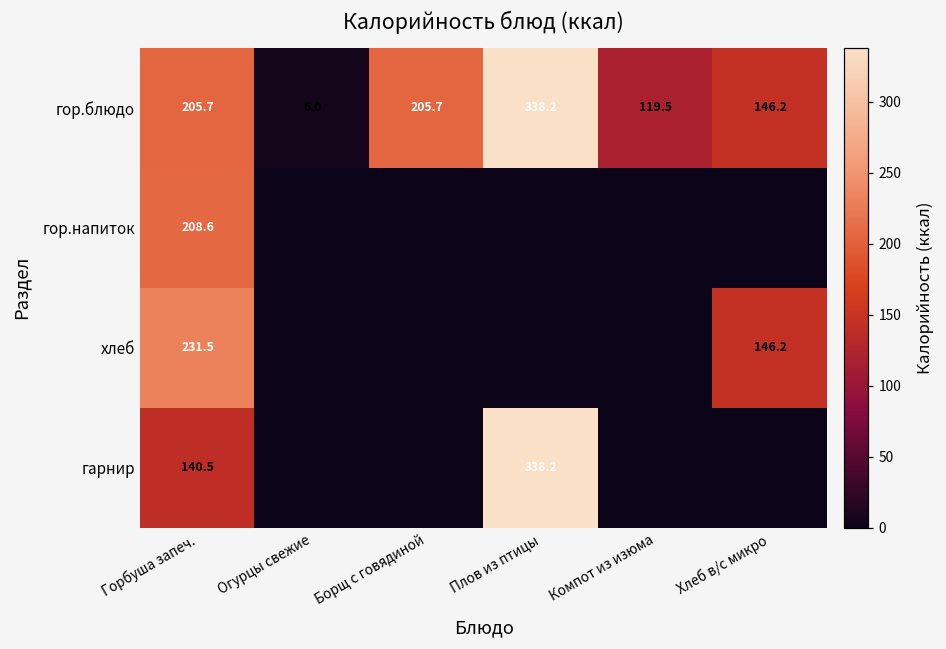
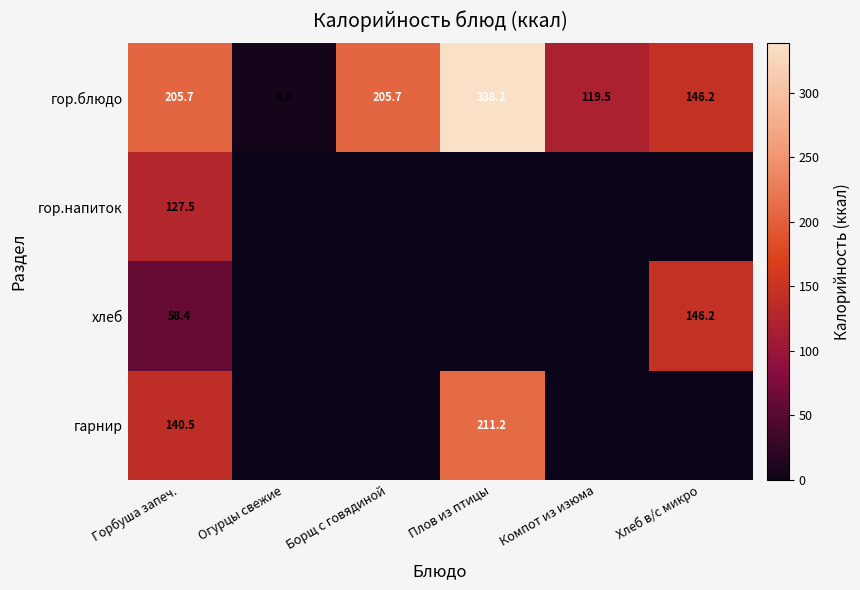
  {
    "гор.блюдо": {
      "Горбуша запеч.": 205.7,
      "Борщ с говядиной": 205.7,
      "Плов из птицы": 338.2,
      "Компот из изюма": 119.5,
      "Хлеб в/с микро": 146.2
    },
    "гор.напиток": {
-     "Горбуша запеч.": 208.6
+     "Горбуша запеч.": 127.5
    },
    "хлеб": {
-     "Горбуша запеч.": 231.5,
+     "Горбуша запеч.": 58.4,
      "Хлеб в/с микро": 146.2
    },
    "гарнир": {
      "Горбуша запеч.": 140.5,
-     "Плов из птицы": 338.2
+     "Плов из птицы": 211.2
    }
  }
